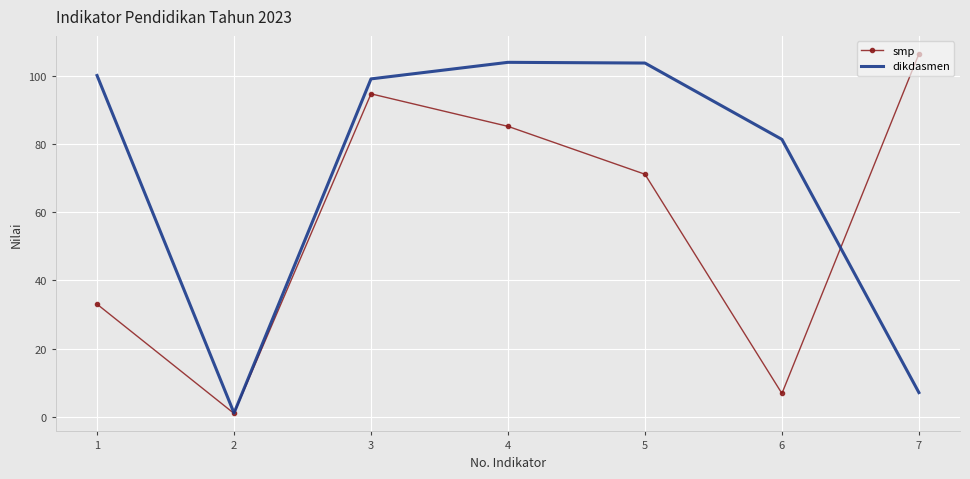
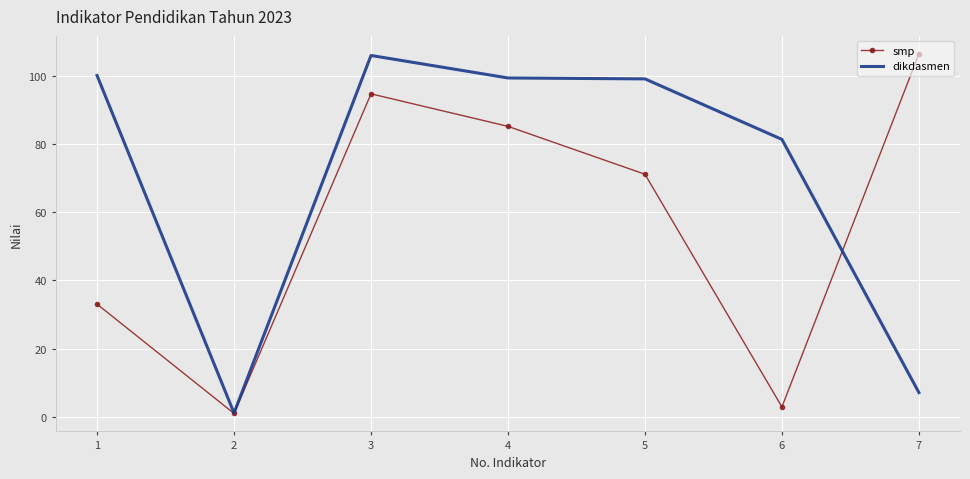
  {
    "smp": {
      "1": 33,
      "3": 95,
      "4": 85,
      "5": 71,
-     "6": 7
+     "6": 3
    },
    "dikdasmen": {
      "1": 100,
-     "3": 99,
-     "4": 104,
-     "5": 104,
+     "3": 106,
+     "4": 99,
+     "5": 99,
      "6": 81,
      "7": 7
    }
  }
